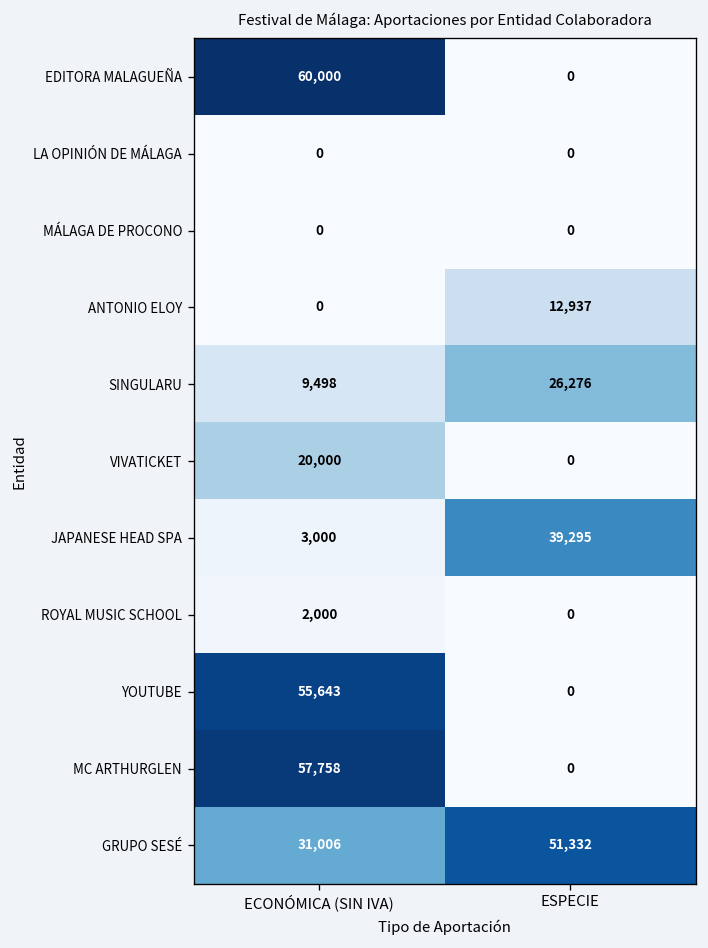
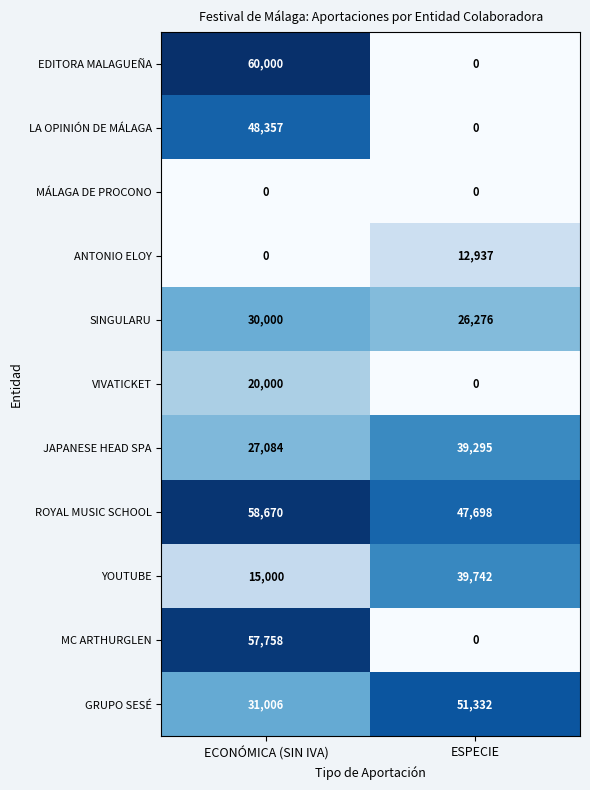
  {
    "EDITORA MALAGUEÑA": {
      "ECONÓMICA (SIN IVA)": "60,000",
      "ESPECIE": "0"
    },
    "LA OPINIÓN DE MÁLAGA": {
-     "ECONÓMICA (SIN IVA)": "0",
+     "ECONÓMICA (SIN IVA)": "48,357",
      "ESPECIE": "0"
    },
    "MÁLAGA DE PROCONO": {
      "ECONÓMICA (SIN IVA)": "0",
      "ESPECIE": "0"
    },
    "ANTONIO ELOY": {
      "ECONÓMICA (SIN IVA)": "0",
      "ESPECIE": "12,937"
    },
    "SINGULARU": {
-     "ECONÓMICA (SIN IVA)": "9,498",
+     "ECONÓMICA (SIN IVA)": "30,000",
      "ESPECIE": "26,276"
    },
    "VIVATICKET": {
      "ECONÓMICA (SIN IVA)": "20,000",
      "ESPECIE": "0"
    },
    "JAPANESE HEAD SPA": {
-     "ECONÓMICA (SIN IVA)": "3,000",
+     "ECONÓMICA (SIN IVA)": "27,084",
      "ESPECIE": "39,295"
    },
    "ROYAL MUSIC SCHOOL": {
-     "ECONÓMICA (SIN IVA)": "2,000",
-     "ESPECIE": "0"
+     "ECONÓMICA (SIN IVA)": "58,670",
+     "ESPECIE": "47,698"
    },
    "YOUTUBE": {
-     "ECONÓMICA (SIN IVA)": "55,643",
-     "ESPECIE": "0"
+     "ECONÓMICA (SIN IVA)": "15,000",
+     "ESPECIE": "39,742"
    },
    "MC ARTHURGLEN": {
      "ECONÓMICA (SIN IVA)": "57,758",
      "ESPECIE": "0"
    },
    "GRUPO SESÉ": {
      "ECONÓMICA (SIN IVA)": "31,006",
      "ESPECIE": "51,332"
    }
  }
